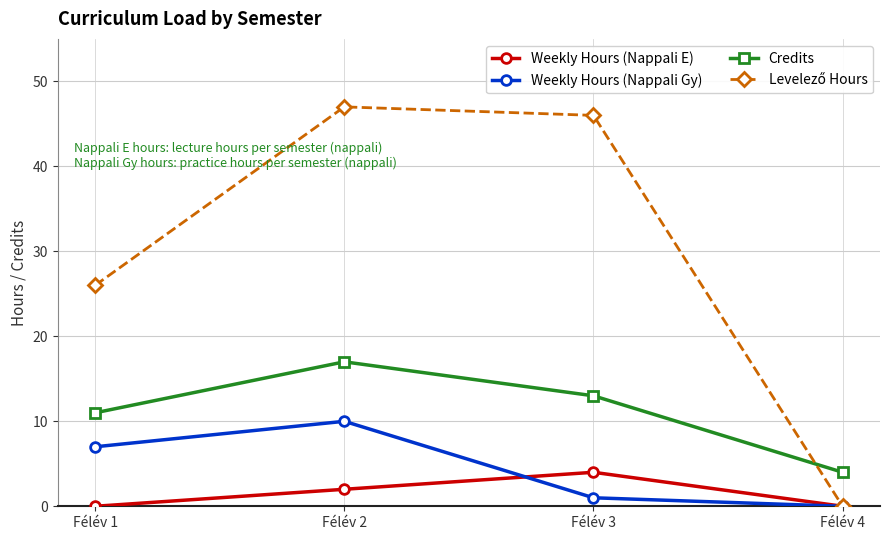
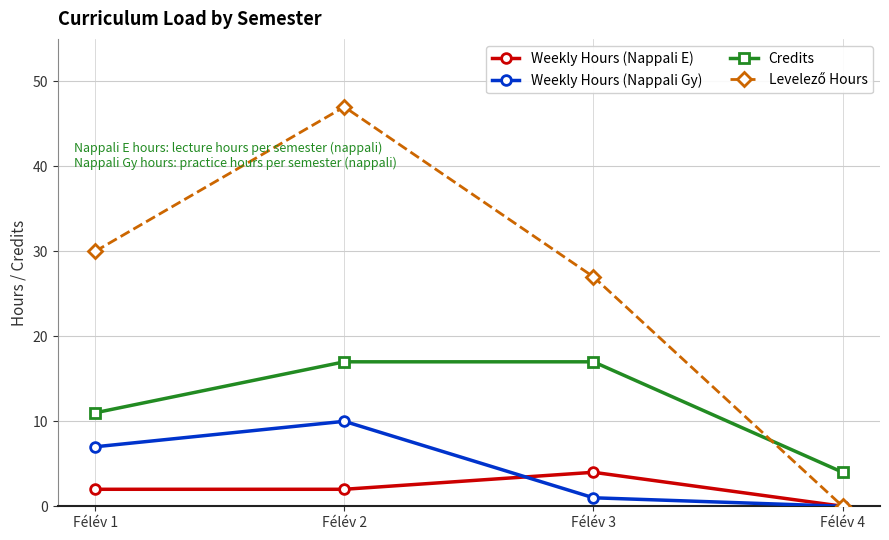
  {
    "Weekly Hours (Nappali E)": {
-     "Félév 1": 0,
+     "Félév 1": 2,
      "Félév 2": 2,
      "Félév 3": 4
    },
    "Weekly Hours (Nappali Gy)": {
      "Félév 1": 7,
      "Félév 2": 10,
      "Félév 3": 1
    },
    "Credits": {
      "Félév 1": 11,
      "Félév 2": 17,
-     "Félév 3": 13,
+     "Félév 3": 17,
      "Félév 4": 4
    },
    "Levelező Hours": {
-     "Félév 1": 26,
+     "Félév 1": 30,
      "Félév 2": 47,
-     "Félév 3": 46
+     "Félév 3": 27
    }
  }
